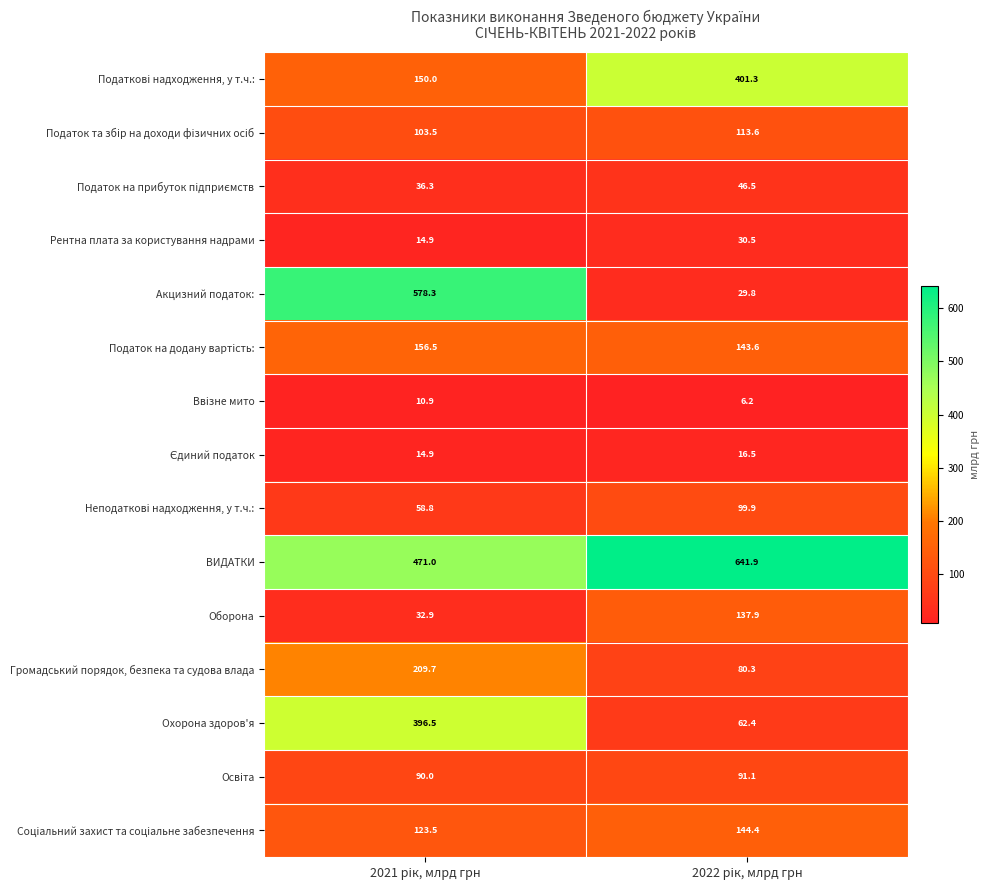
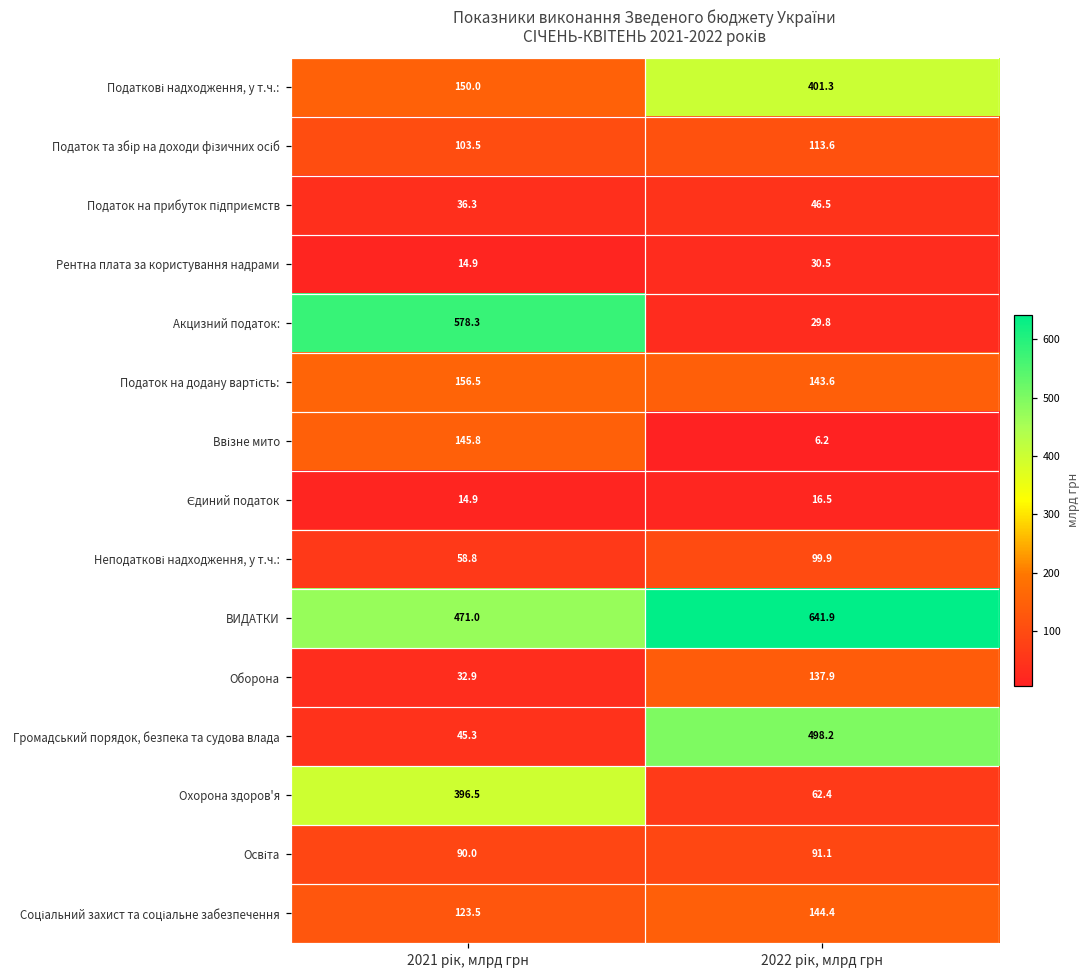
  {
    "Податкові надходження, у т.ч.:": {
      "2021 рік, млрд грн": 150.0,
      "2022 рік, млрд грн": 401.3
    },
    "Податок та збір на доходи фізичних осіб": {
      "2021 рік, млрд грн": 103.5,
      "2022 рік, млрд грн": 113.6
    },
    "Податок на прибуток підприємств": {
      "2021 рік, млрд грн": 36.3,
      "2022 рік, млрд грн": 46.5
    },
    "Рентна плата за користування надрами": {
      "2021 рік, млрд грн": 14.9,
      "2022 рік, млрд грн": 30.5
    },
    "Акцизний податок:": {
      "2021 рік, млрд грн": 578.3,
      "2022 рік, млрд грн": 29.8
    },
    "Податок на додану вартість:": {
      "2021 рік, млрд грн": 156.5,
      "2022 рік, млрд грн": 143.6
    },
    "Ввізне мито": {
-     "2021 рік, млрд грн": 10.9,
+     "2021 рік, млрд грн": 145.8,
      "2022 рік, млрд грн": 6.2
    },
    "Єдиний податок": {
      "2021 рік, млрд грн": 14.9,
      "2022 рік, млрд грн": 16.5
    },
    "Неподаткові надходження, у т.ч.:": {
      "2021 рік, млрд грн": 58.8,
      "2022 рік, млрд грн": 99.9
    },
    "ВИДАТКИ": {
      "2021 рік, млрд грн": 471.0,
      "2022 рік, млрд грн": 641.9
    },
    "Оборона": {
      "2021 рік, млрд грн": 32.9,
      "2022 рік, млрд грн": 137.9
    },
    "Громадський порядок, безпека та судова влада": {
-     "2021 рік, млрд грн": 209.7,
-     "2022 рік, млрд грн": 80.3
+     "2021 рік, млрд грн": 45.3,
+     "2022 рік, млрд грн": 498.2
    },
    "Охорона здоров'я": {
      "2021 рік, млрд грн": 396.5,
      "2022 рік, млрд грн": 62.4
    },
    "Освіта": {
      "2021 рік, млрд грн": 90.0,
      "2022 рік, млрд грн": 91.1
    },
    "Соціальний захист та соціальне забезпечення": {
      "2021 рік, млрд грн": 123.5,
      "2022 рік, млрд грн": 144.4
    }
  }
